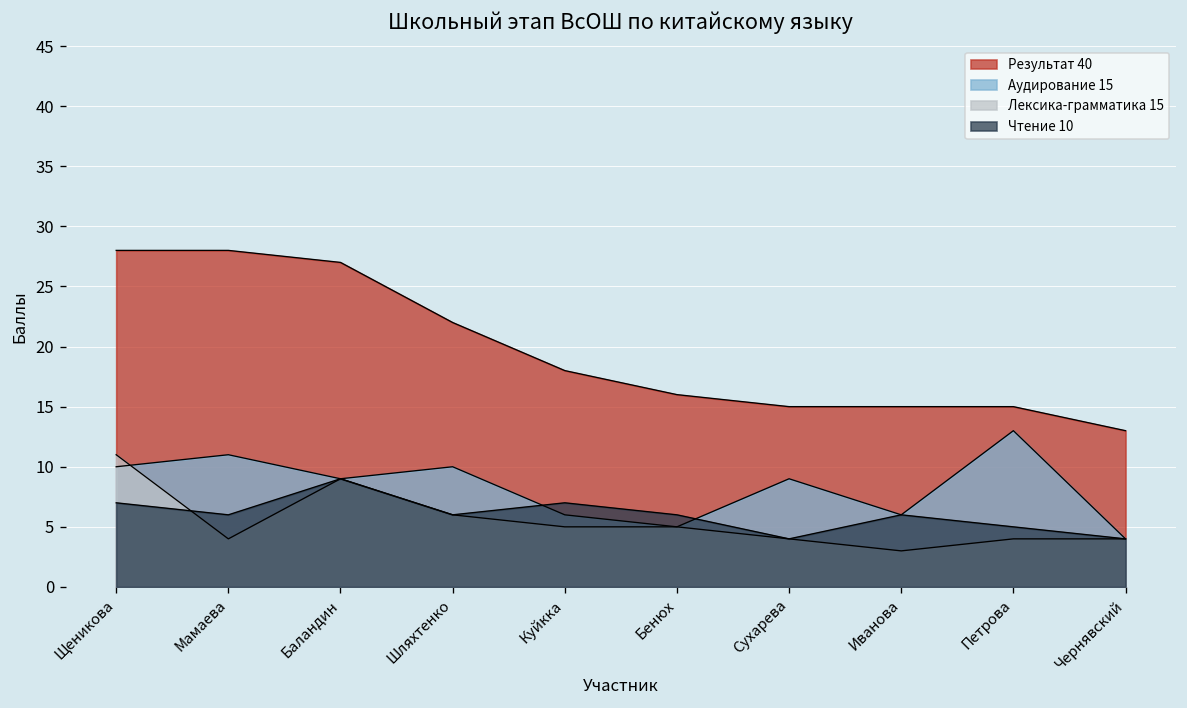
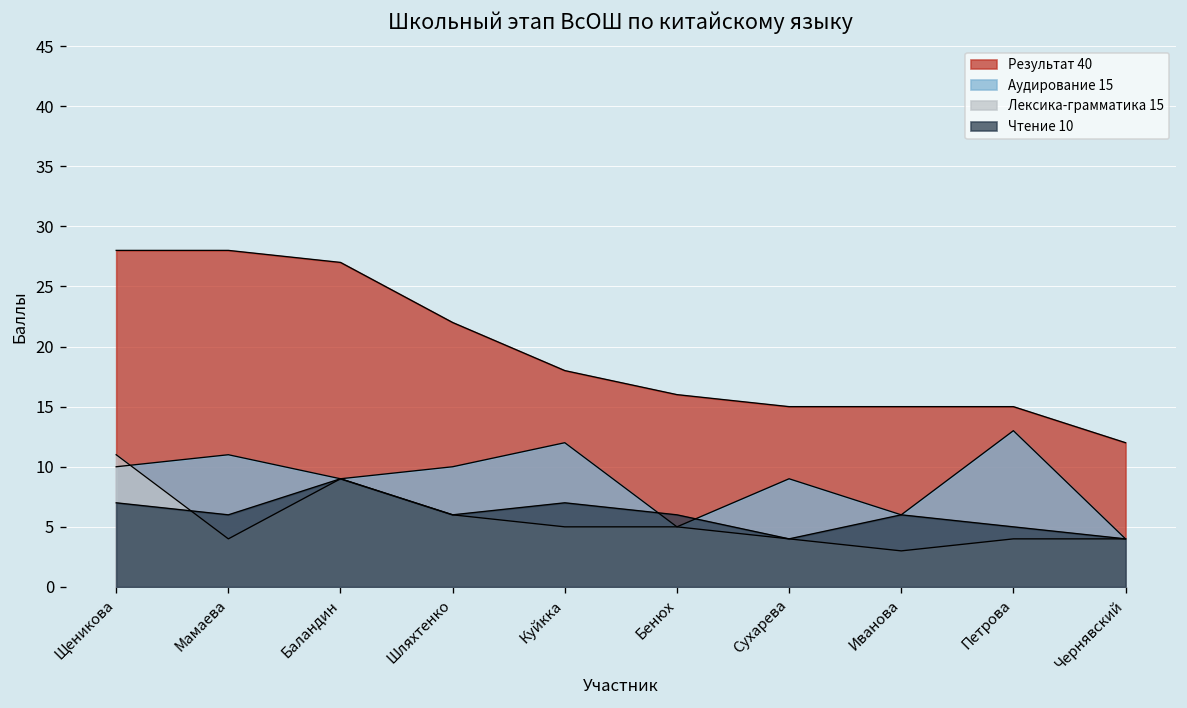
  {
    "Результат 40": {
      "Щеникова": 28,
      "Мамаева": 28,
      "Баландин": 27,
      "Шляхтенко": 22,
      "Куйкка": 18,
      "Бенюх": 16,
      "Сухарева": 15,
      "Иванова": 15,
      "Петрова": 15,
-     "Чернявский": 13
+     "Чернявский": 12
    },
    "Аудирование 15": {
      "Щеникова": 10,
      "Мамаева": 11,
      "Шляхтенко": 10,
-     "Куйкка": 6,
+     "Куйкка": 12,
      "Сухарева": 9,
      "Петрова": 13
    },
    "Лексика-грамматика 15": {
      "Щеникова": 11,
      "Мамаева": 4,
      "Куйкка": 5,
      "Иванова": 3,
      "Петрова": 4
    },
    "Чтение 10": {
      "Щеникова": 7,
      "Мамаева": 6,
      "Куйкка": 7,
      "Бенюх": 6,
      "Петрова": 5
    }
  }
